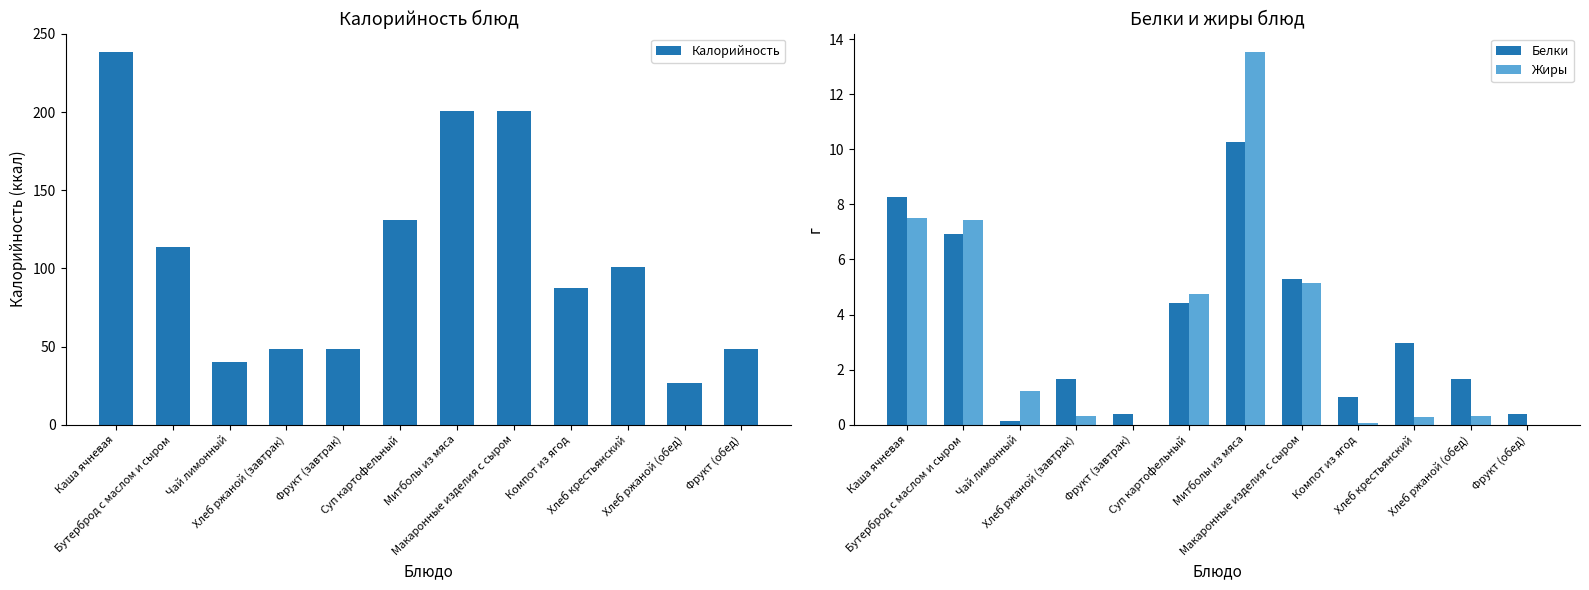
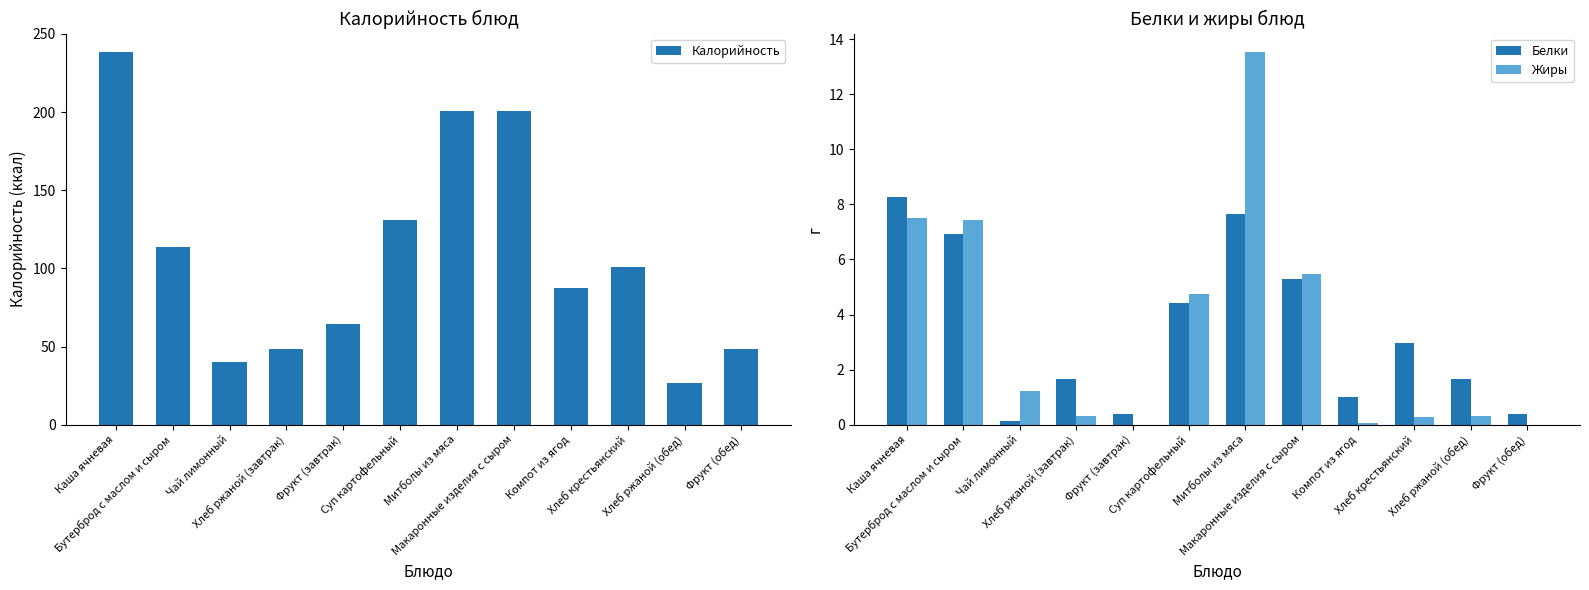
  {
    "Калорийность блюд": {
      "Каша ячневая": 238,
      "Бутерброд с маслом и сыром": 114,
      "Чай лимонный": 40,
      "Хлеб ржаной (завтрак)": 48,
-     "Фрукт (завтрак)": 49,
+     "Фрукт (завтрак)": 65,
      "Суп картофельный": 131,
      "Митболы из мяса": 201,
      "Макаронные изделия с сыром": 201,
      "Компот из ягод": 88,
      "Хлеб крестьянский": 101,
      "Хлеб ржаной (обед)": 27,
      "Фрукт (обед)": 49
    },
    "Белки и жиры блюд": {
      "Белки": {
        "Каша ячневая": 8.3,
        "Бутерброд с маслом и сыром": 6.9,
        "Чай лимонный": 0.1,
        "Хлеб ржаной (завтрак)": 1.7,
        "Фрукт (завтрак)": 0.4,
        "Суп картофельный": 4.4,
-       "Митболы из мяса": 10.3,
+       "Митболы из мяса": 7.7,
        "Макаронные изделия с сыром": 5.3,
        "Компот из ягод": 1.0,
        "Хлеб крестьянский": 3.0,
        "Хлеб ржаной (обед)": 1.7,
        "Фрукт (обед)": 0.4
      },
      "Жиры": {
        "Каша ячневая": 7.5,
        "Бутерброд с маслом и сыром": 7.4,
        "Чай лимонный": 1.2,
        "Хлеб ржаной (завтрак)": 0.3,
        "Фрукт (завтрак)": 0.0,
        "Суп картофельный": 4.7,
        "Митболы из мяса": 13.5,
-       "Макаронные изделия с сыром": 5.2,
+       "Макаронные изделия с сыром": 5.5,
        "Хлеб крестьянский": 0.3,
        "Хлеб ржаной (обед)": 0.3,
        "Фрукт (обед)": 0.0
      }
    }
  }
